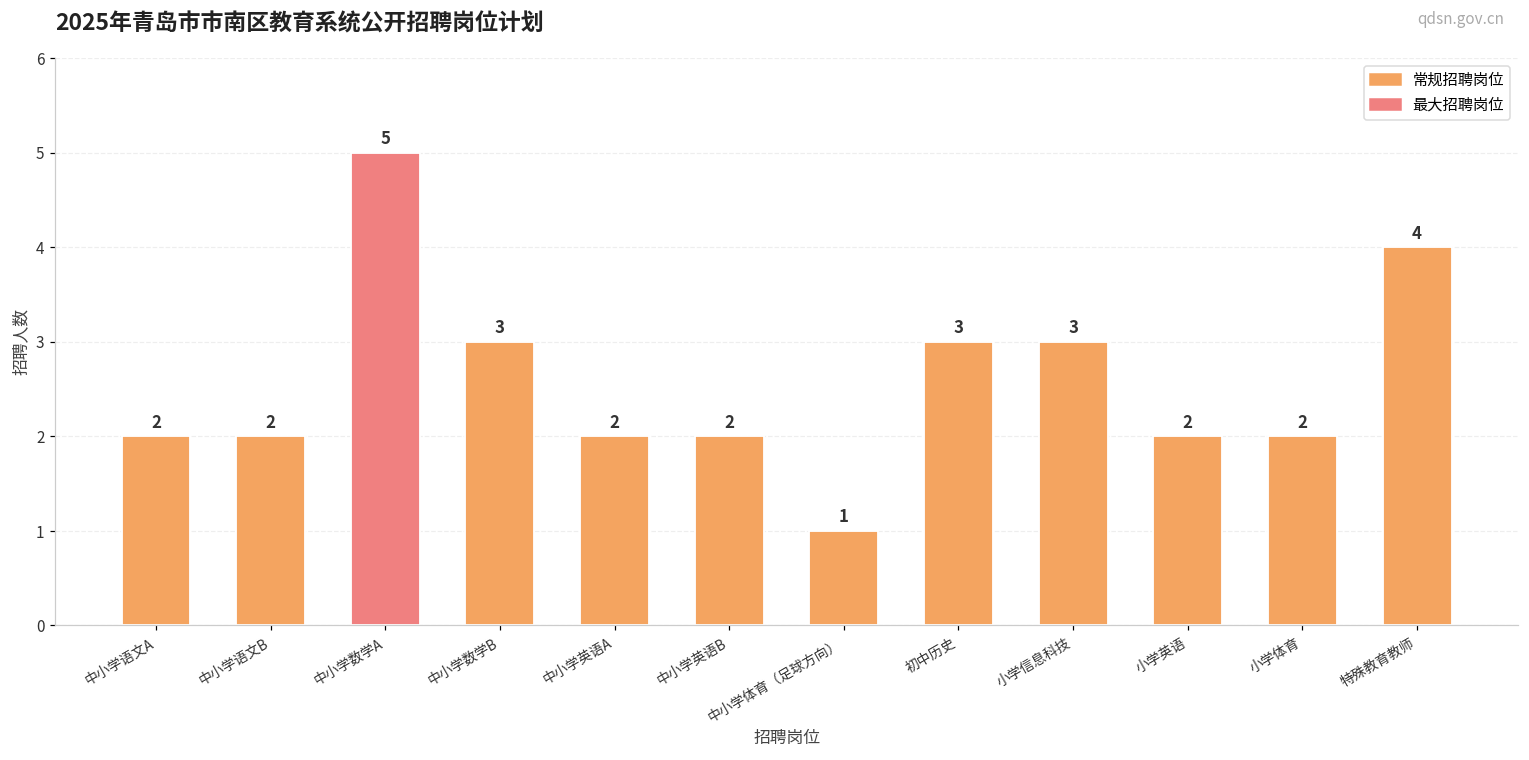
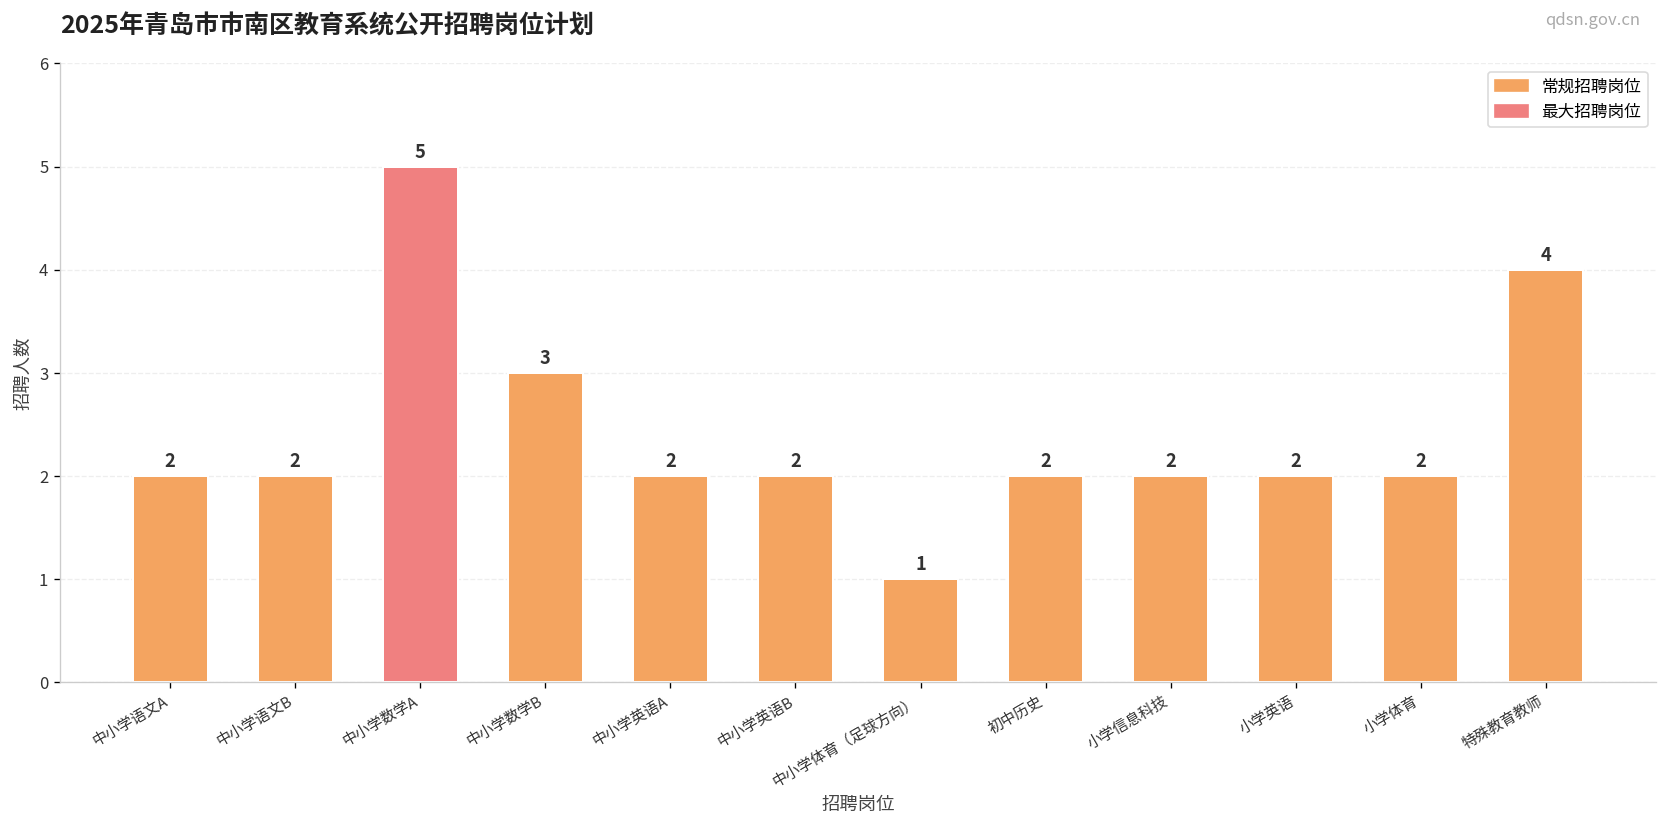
  {
    "中小学语文A": 2,
    "中小学语文B": 2,
    "中小学数学A": 5,
    "中小学数学B": 3,
    "中小学英语A": 2,
    "中小学英语B": 2,
    "中小学体育（足球方向）": 1,
-   "初中历史": 3,
-   "小学信息科技": 3,
+   "初中历史": 2,
+   "小学信息科技": 2,
    "小学英语": 2,
    "小学体育": 2,
    "特殊教育教师": 4
  }
